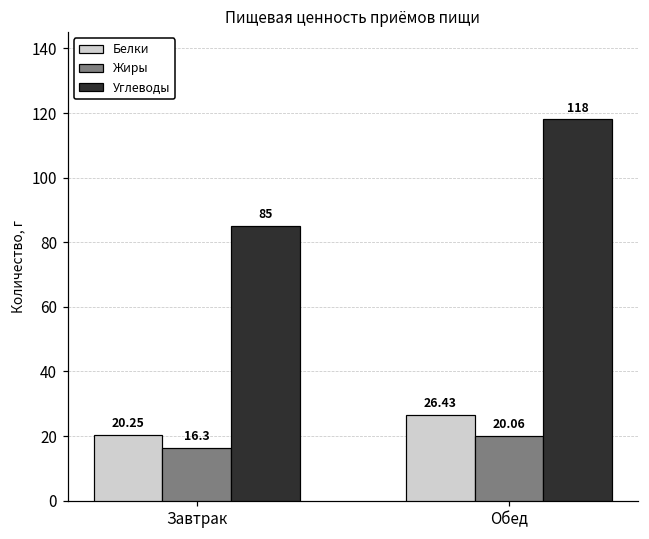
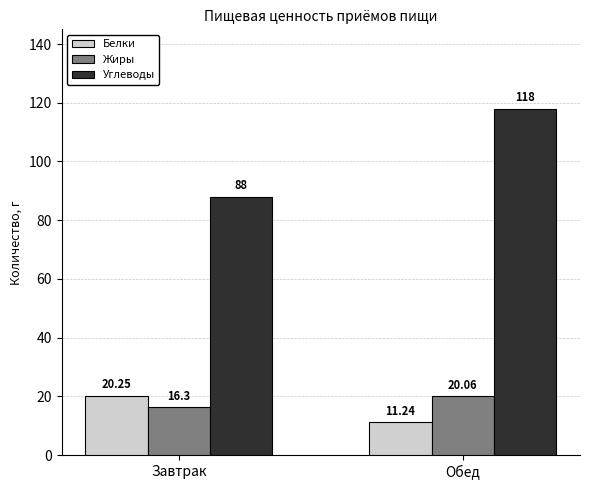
  {
    "Белки": {
      "Завтрак": 20.25,
-     "Обед": 26.43
+     "Обед": 11.24
    },
    "Жиры": {
      "Завтрак": 16.3,
      "Обед": 20.06
    },
    "Углеводы": {
-     "Завтрак": 85,
+     "Завтрак": 88,
      "Обед": 118
    }
  }
